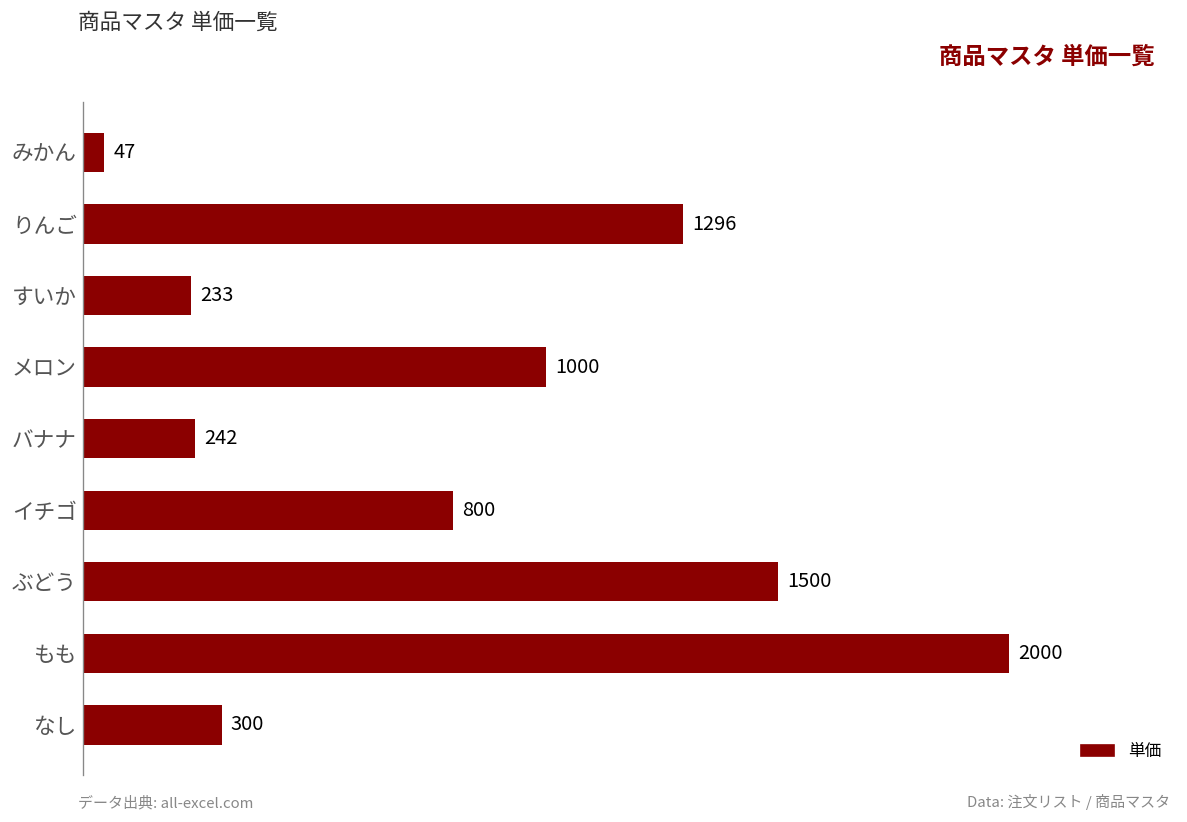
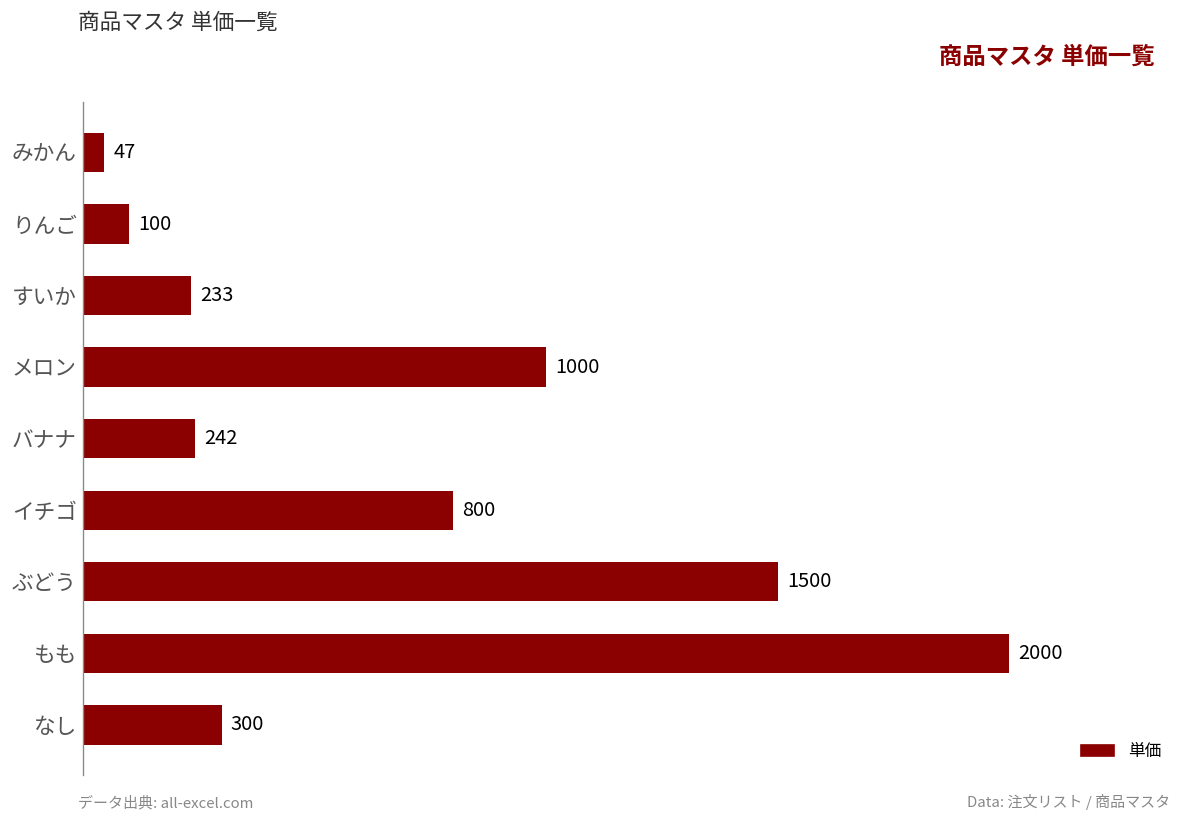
  {
    "みかん": 47,
-   "りんご": 1296,
+   "りんご": 100,
    "すいか": 233,
    "メロン": 1000,
    "バナナ": 242,
    "イチゴ": 800,
    "ぶどう": 1500,
    "もも": 2000,
    "なし": 300
  }
